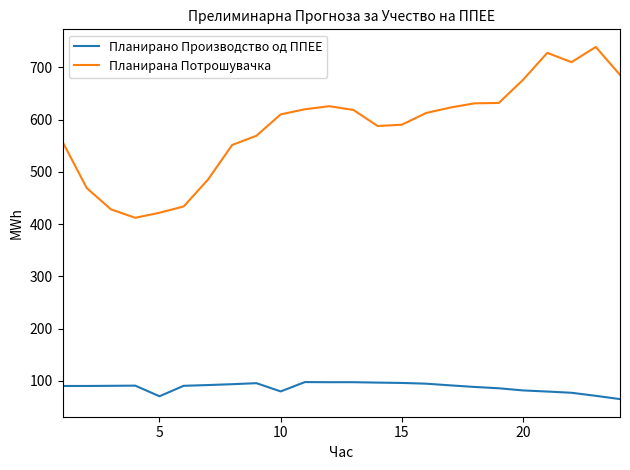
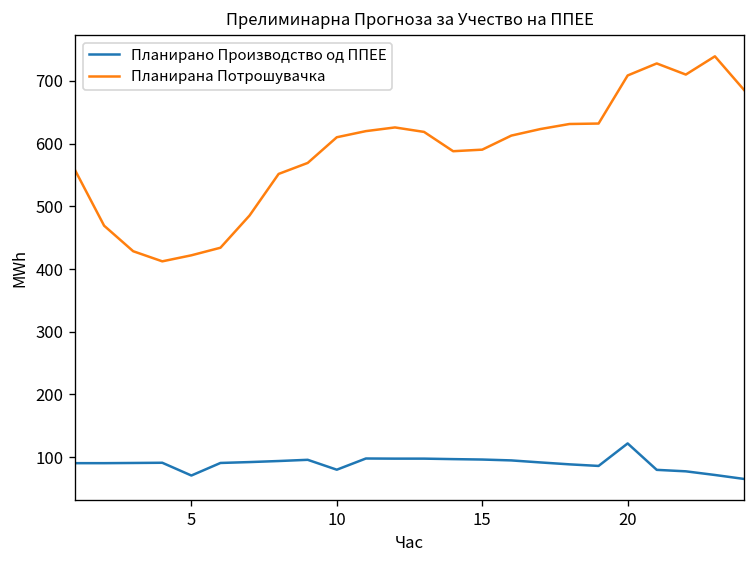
  {
    "Планирано Производство од ППЕЕ": {
      "5": 70,
      "10": 80,
      "15": 100,
-     "20": 80
+     "20": 120
    },
    "Планирана Потрошувачка": {
      "5": 420,
      "10": 610,
      "15": 590,
-     "20": 680
+     "20": 710
    }
  }
